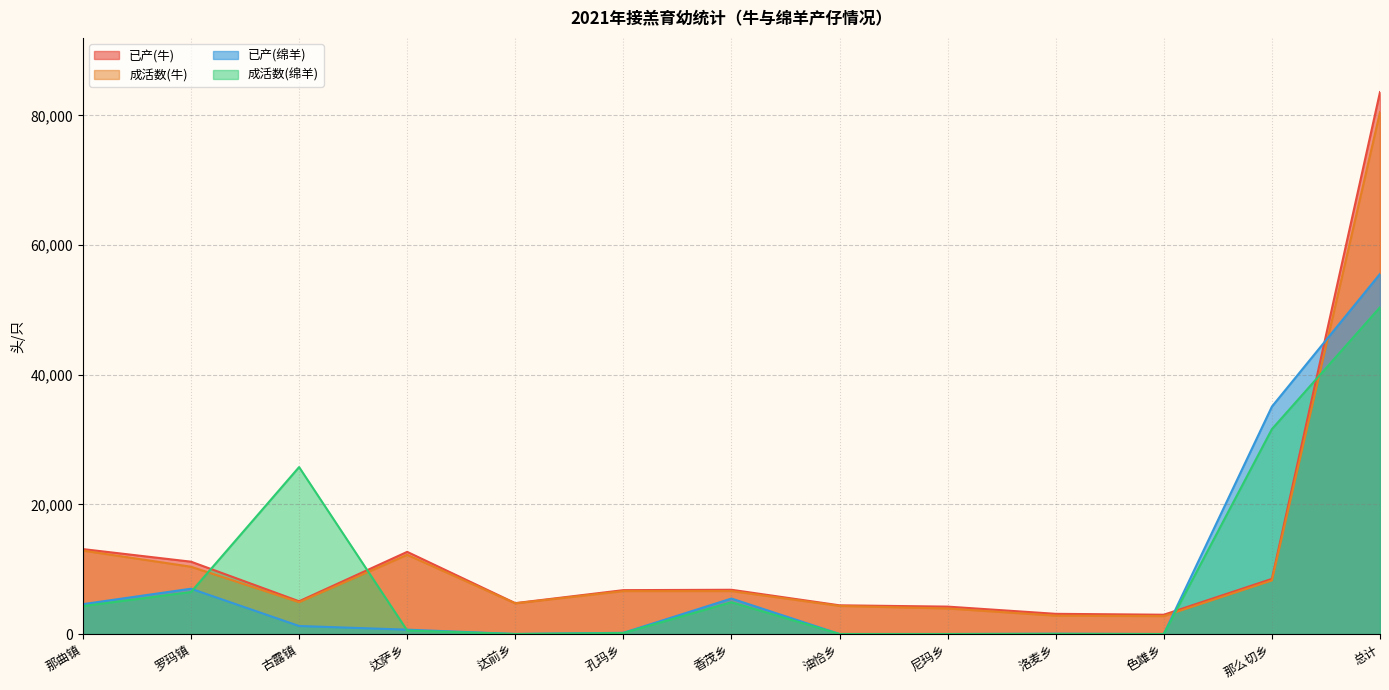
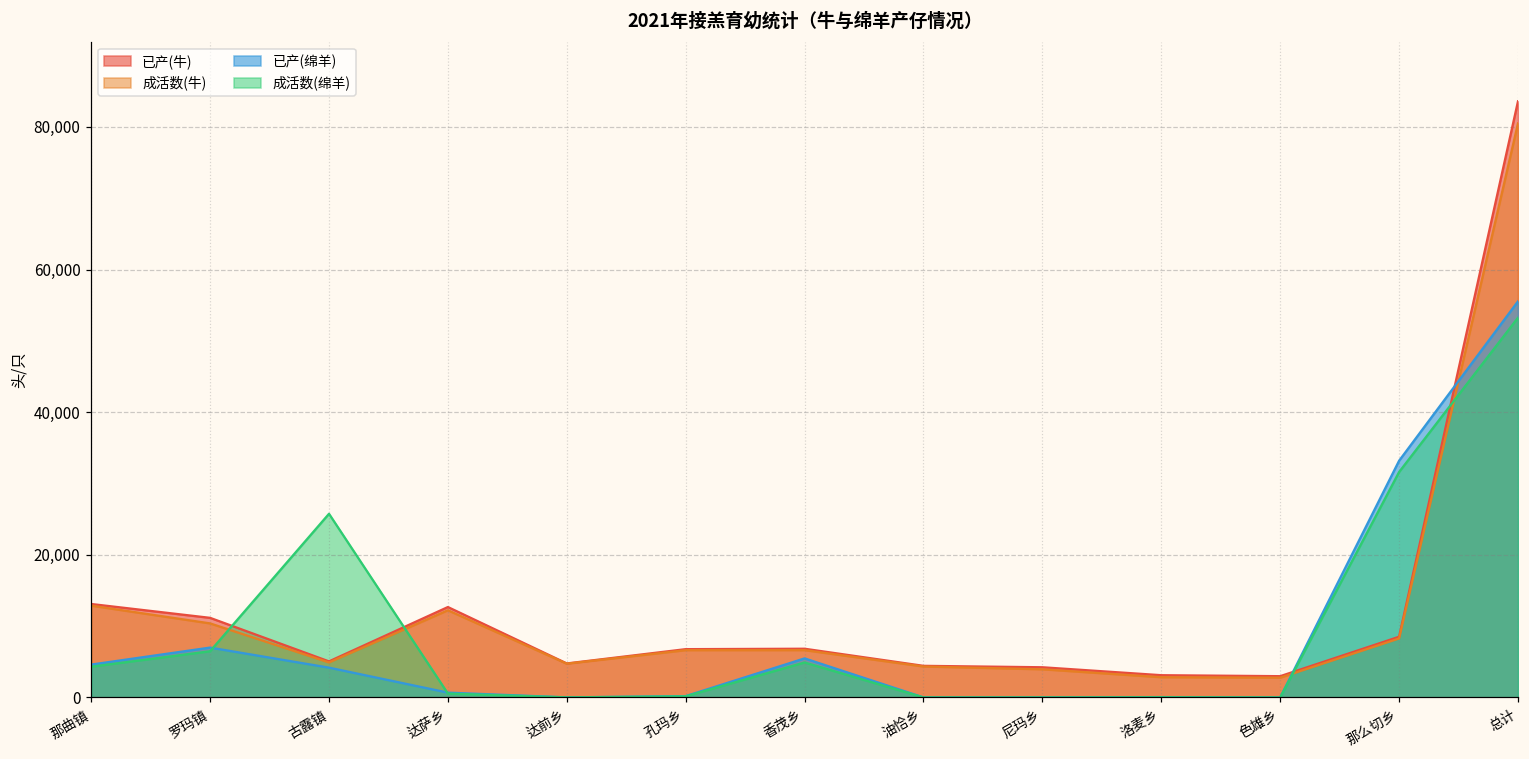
  {
    "已产(绵羊)": {
      "罗玛镇": "7,000",
-     "古露镇": "1,000",
+     "古露镇": "4,000",
      "香茂乡": "5,000",
-     "那么切乡": "35,000",
+     "那么切乡": "33,000",
      "总计": "56,000"
    },
    "成活数(绵羊)": {
      "罗玛镇": "6,000",
      "古露镇": "26,000",
      "香茂乡": "5,000",
      "那么切乡": "32,000",
-     "总计": "50,000"
+     "总计": "53,000"
    }
  }
